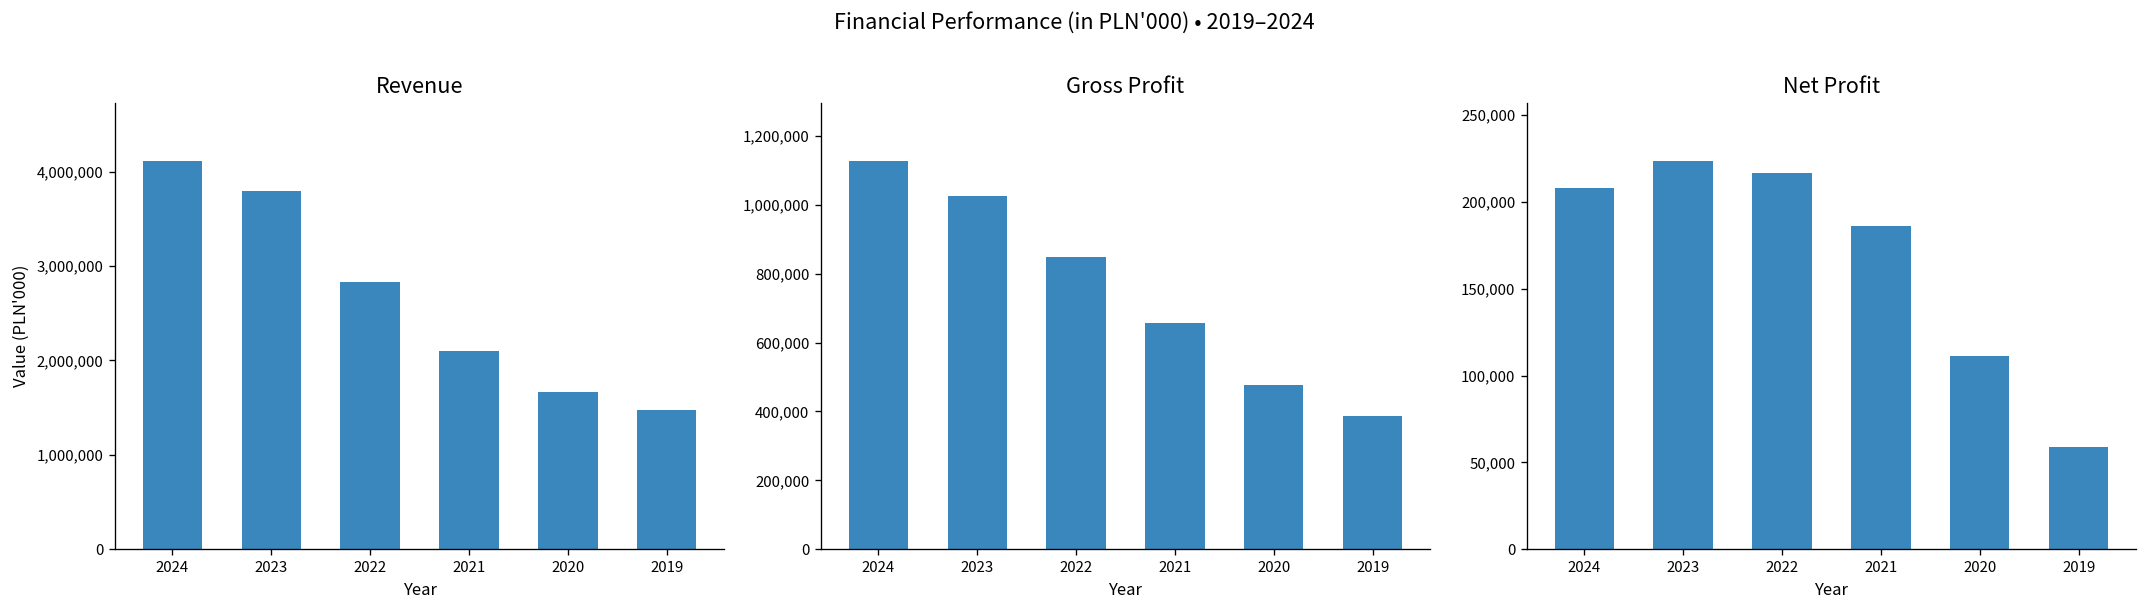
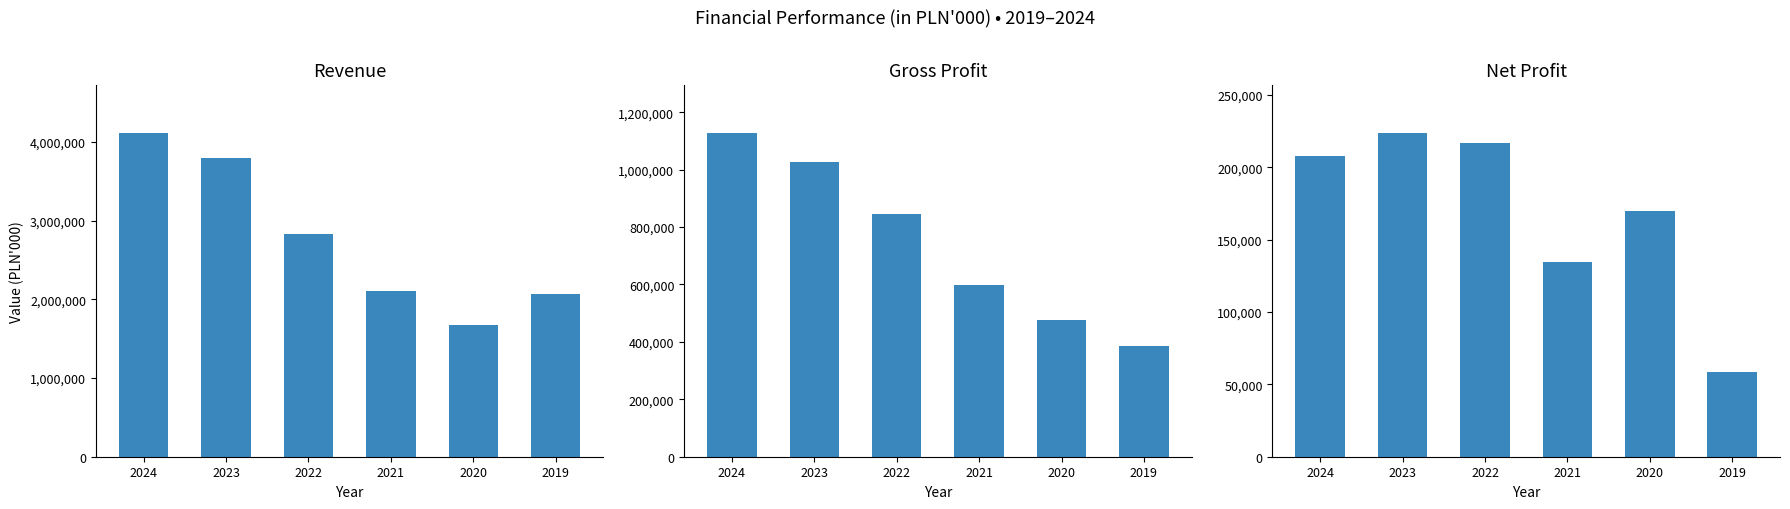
  {
    "Revenue": {
      "2024": "4,100,000",
      "2023": "3,800,000",
      "2022": "2,800,000",
      "2021": "2,100,000",
      "2020": "1,700,000",
-     "2019": "1,500,000"
+     "2019": "2,100,000"
    },
    "Gross Profit": {
      "2024": "1,130,000",
      "2023": "1,030,000",
      "2022": "850,000",
-     "2021": "660,000",
+     "2021": "600,000",
      "2020": "480,000",
      "2019": "390,000"
    },
    "Net Profit": {
      "2024": "208,000",
      "2023": "224,000",
      "2022": "217,000",
-     "2021": "186,000",
-     "2020": "111,000",
+     "2021": "134,000",
+     "2020": "170,000",
      "2019": "59,000"
    }
  }
